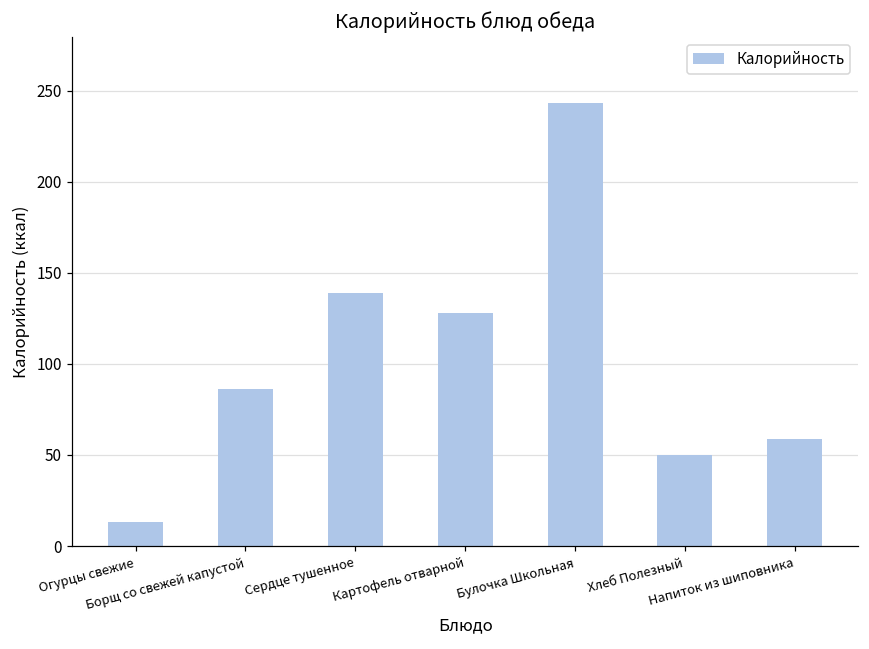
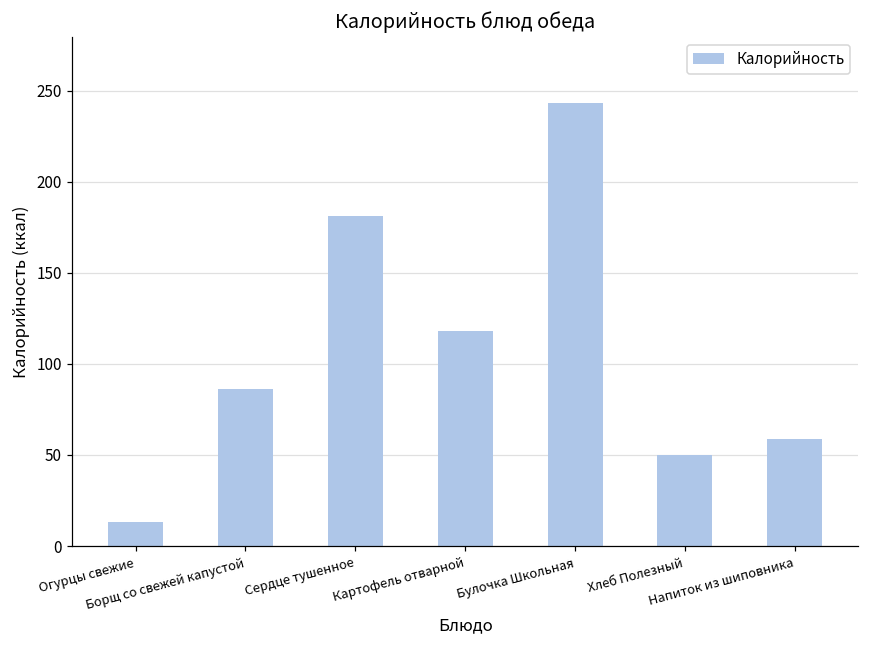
  {
    "Огурцы свежие": 13,
    "Борщ со свежей капустой": 86,
-   "Сердце тушенное": 139,
-   "Картофель отварной": 128,
+   "Сердце тушенное": 181,
+   "Картофель отварной": 118,
    "Булочка Школьная": 243,
    "Хлеб Полезный": 50,
    "Напиток из шиповника": 59
  }
